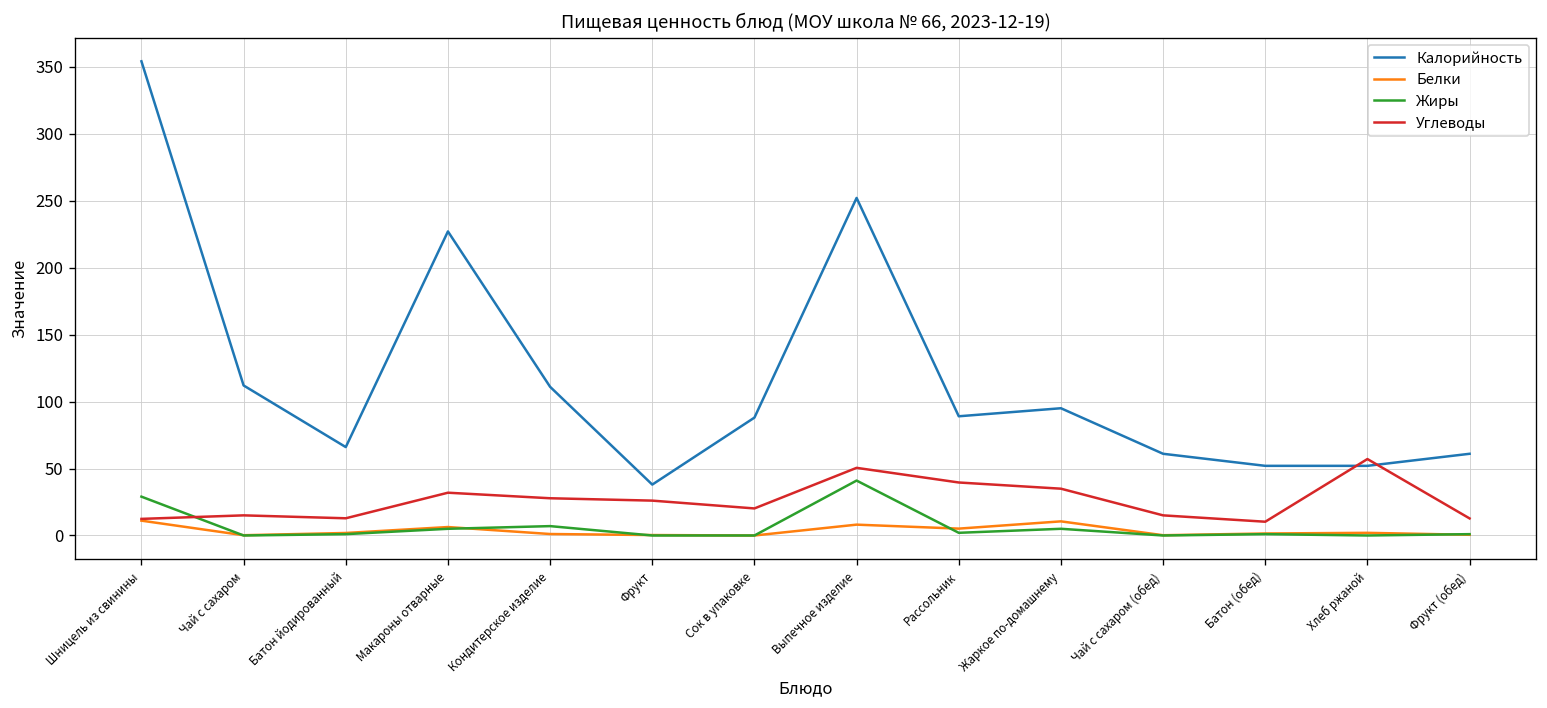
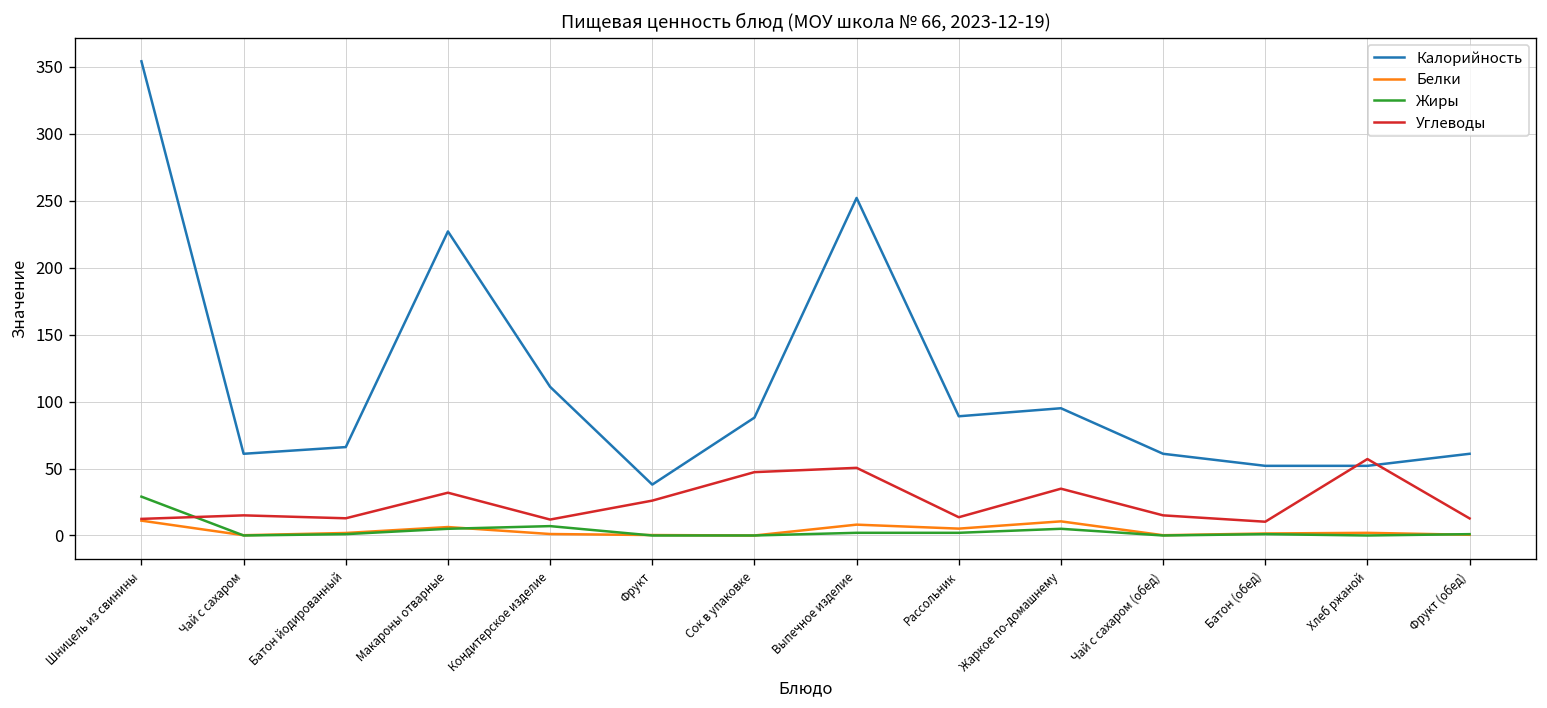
  {
    "Калорийность": {
      "Шницель из свинины": 354,
-     "Чай с сахаром": 112,
+     "Чай с сахаром": 61,
      "Батон йодированный": 66,
      "Макароны отварные": 227,
      "Кондитерское изделие": 111,
      "Фрукт": 38,
      "Сок в упаковке": 88,
      "Выпечное изделие": 252,
      "Рассольник": 89,
      "Жаркое по-домашнему": 95,
      "Чай с сахаром (обед)": 61,
      "Батон (обед)": 52,
      "Хлеб ржаной": 52,
      "Фрукт (обед)": 61
    },
    "Белки": {
      "Кондитерское изделие": 1,
      "Выпечное изделие": 8,
      "Рассольник": 5,
      "Жаркое по-домашнему": 11
    },
    "Жиры": {
      "Шницель из свинины": 29,
      "Кондитерское изделие": 7,
-     "Выпечное изделие": 41,
+     "Выпечное изделие": 2,
      "Рассольник": 2,
      "Жаркое по-домашнему": 5
    },
    "Углеводы": {
      "Чай с сахаром": 15,
      "Батон йодированный": 13,
      "Макароны отварные": 32,
-     "Кондитерское изделие": 28,
+     "Кондитерское изделие": 12,
      "Фрукт": 26,
-     "Сок в упаковке": 20,
+     "Сок в упаковке": 47,
      "Выпечное изделие": 51,
-     "Рассольник": 40,
+     "Рассольник": 14,
      "Жаркое по-домашнему": 35,
      "Чай с сахаром (обед)": 15,
      "Батон (обед)": 10,
      "Хлеб ржаной": 57,
      "Фрукт (обед)": 13
    }
  }
